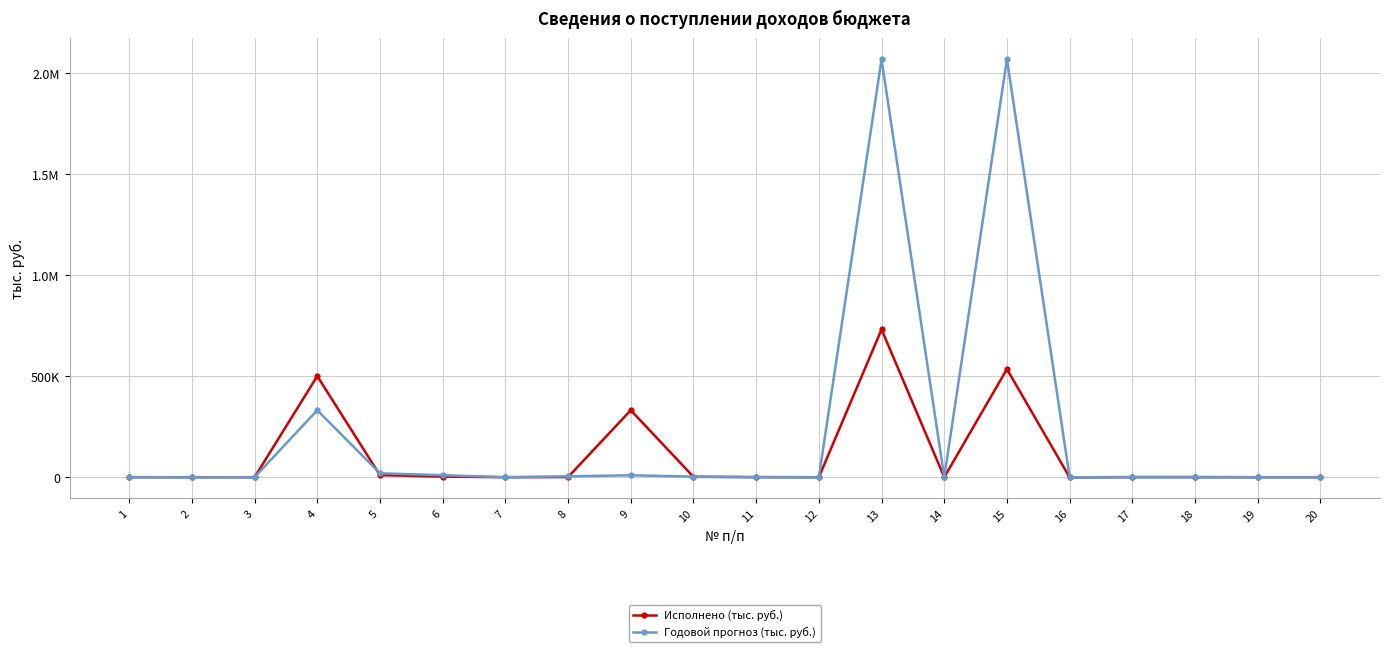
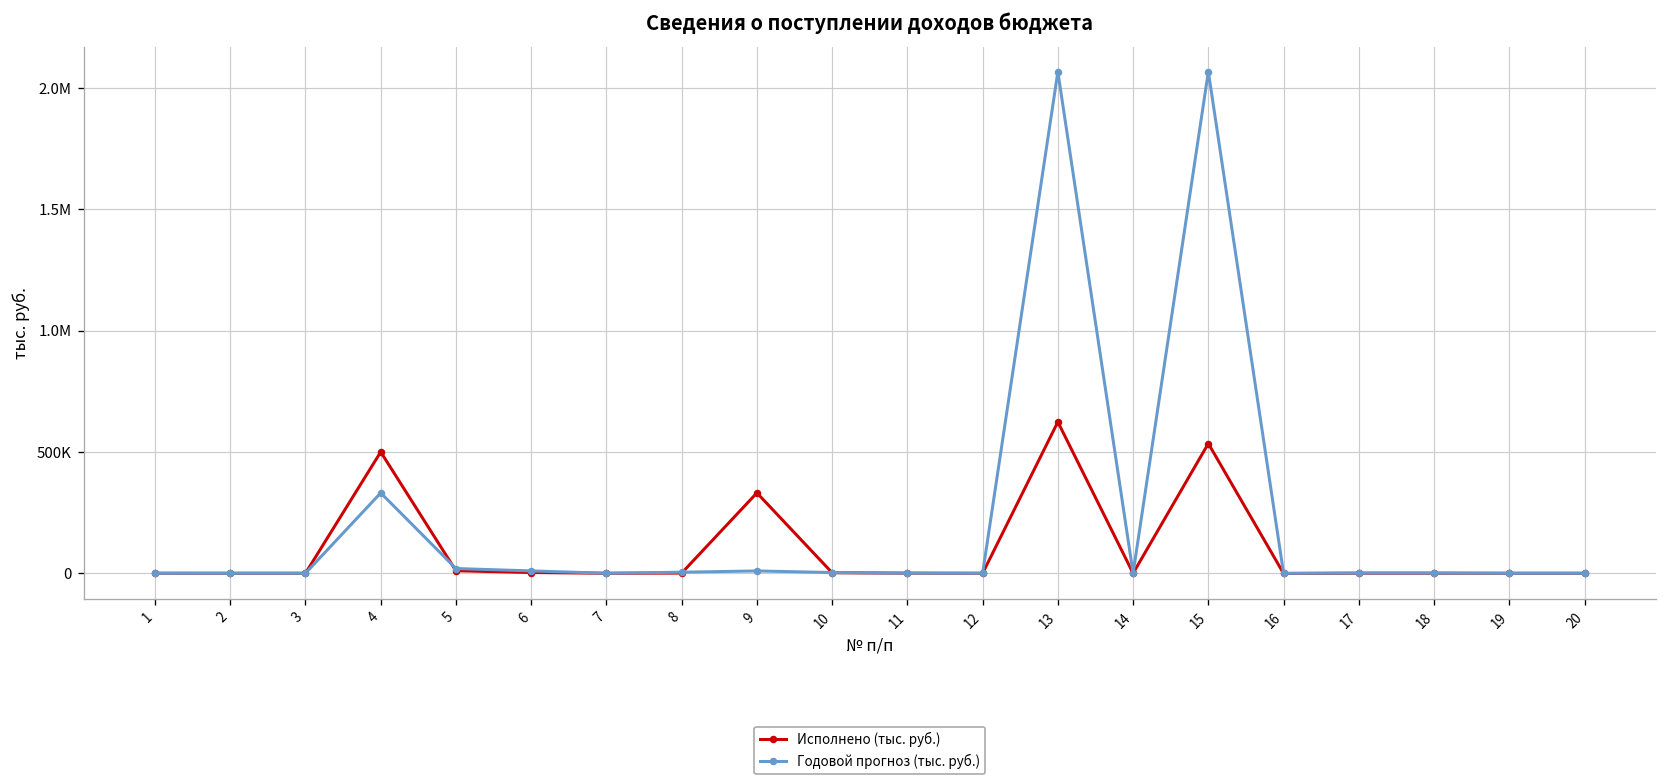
  {
    "Исполнено (тыс. руб.)": {
      "4": 500000,
      "9": 330000,
-     "13": 730000,
+     "13": 620000,
      "15": 530000
    },
    "Годовой прогноз (тыс. руб.)": {
      "4": 330000,
      "9": 10000,
      "13": 2070000,
      "15": 2070000
    }
  }
